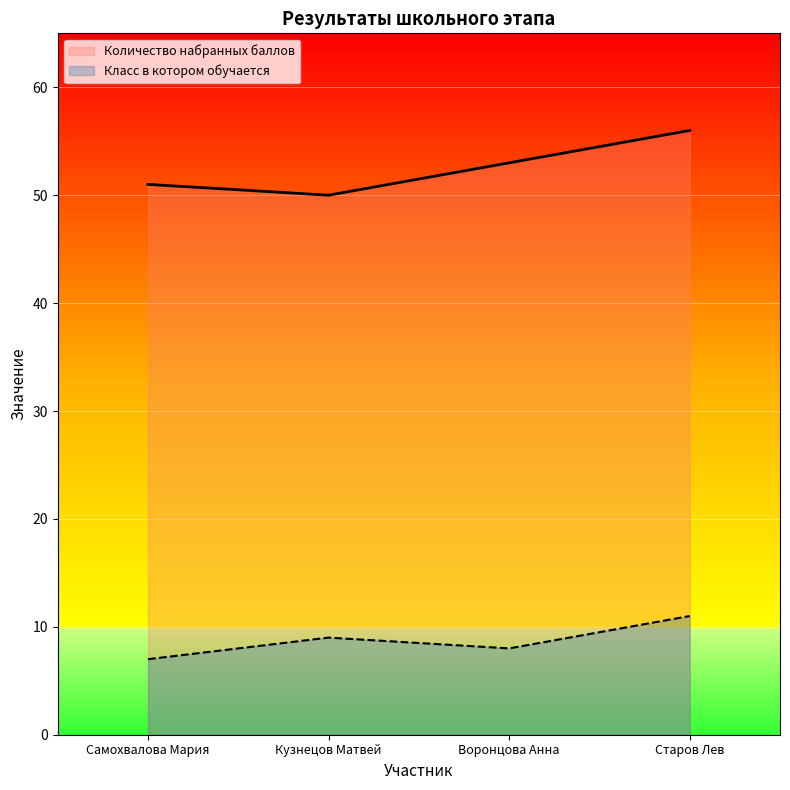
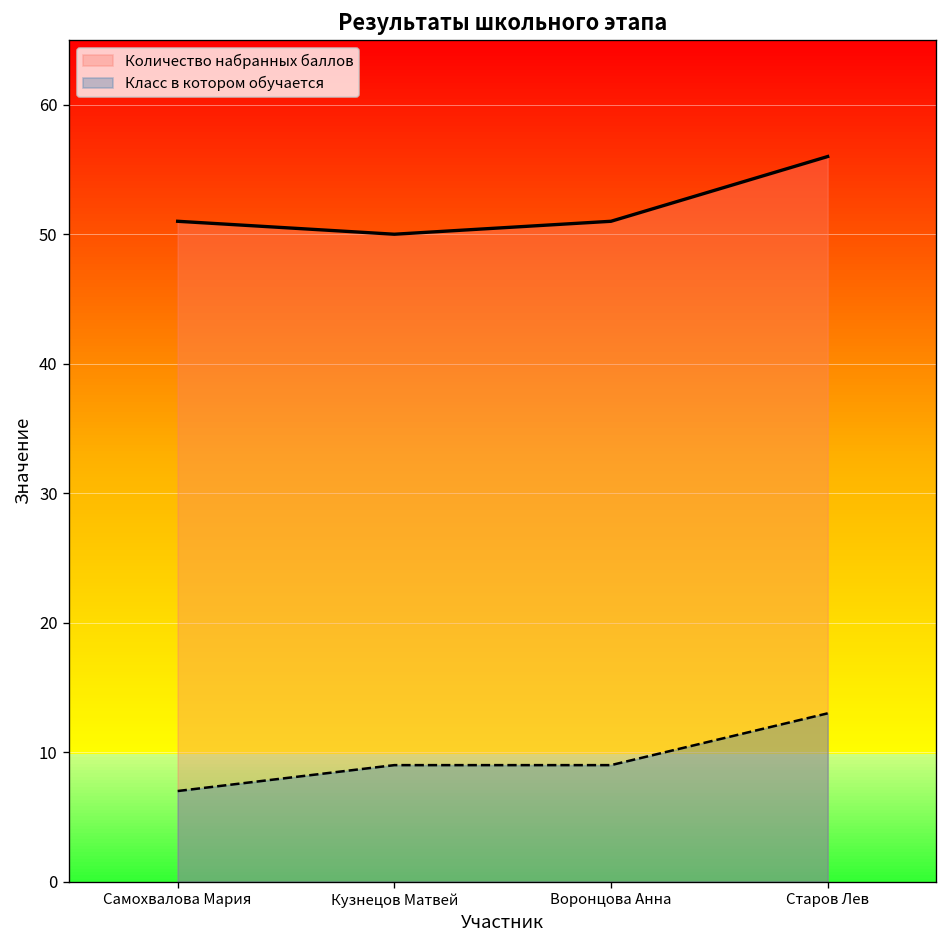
  {
    "Количество набранных баллов": {
      "Самохвалова Мария": 51,
      "Кузнецов Матвей": 50,
-     "Воронцова Анна": 53,
+     "Воронцова Анна": 51,
      "Старов Лев": 56
    },
    "Класс в котором обучается": {
      "Самохвалова Мария": 7,
      "Кузнецов Матвей": 9,
-     "Воронцова Анна": 8,
-     "Старов Лев": 11
+     "Воронцова Анна": 9,
+     "Старов Лев": 13
    }
  }
